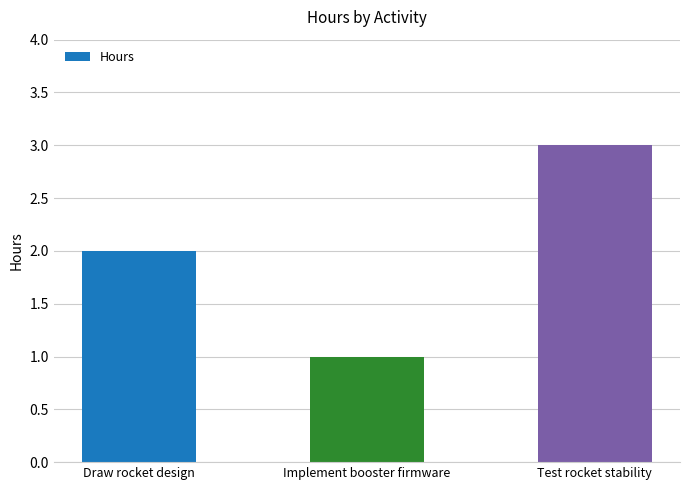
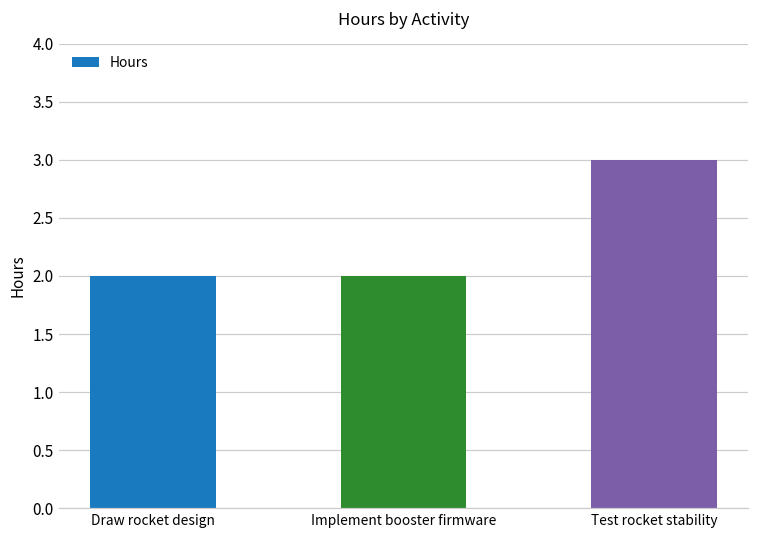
  {
    "Draw rocket design": 2,
-   "Implement booster firmware": 1,
+   "Implement booster firmware": 2,
    "Test rocket stability": 3
  }
